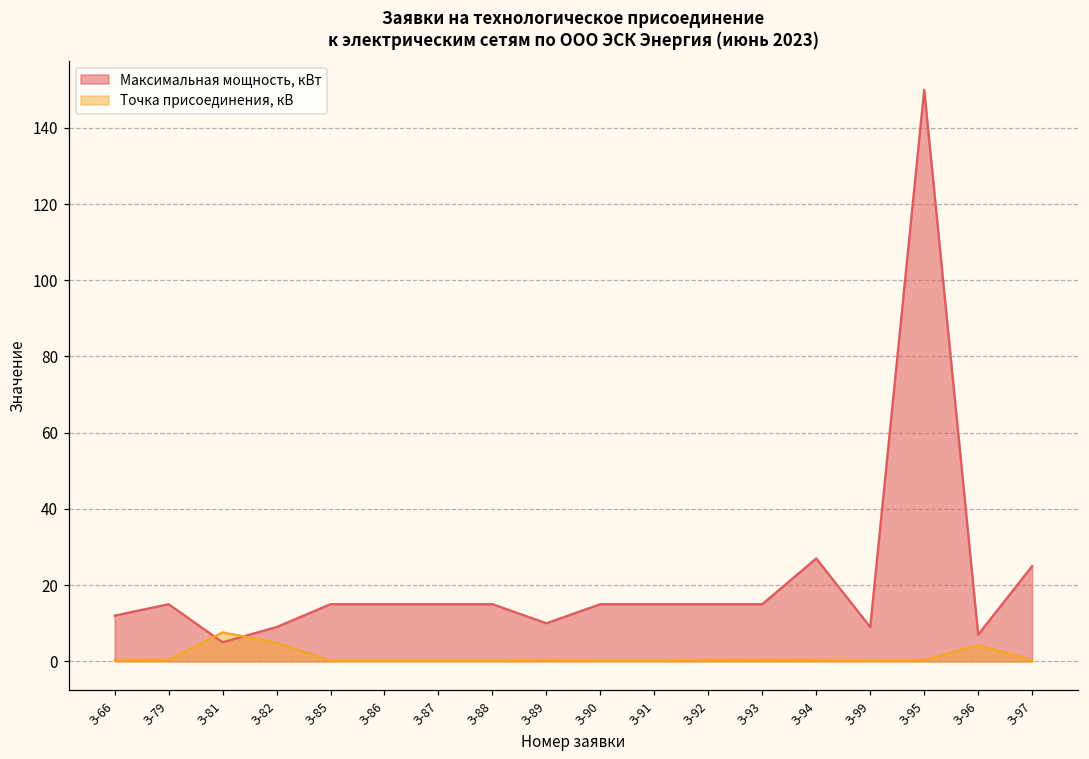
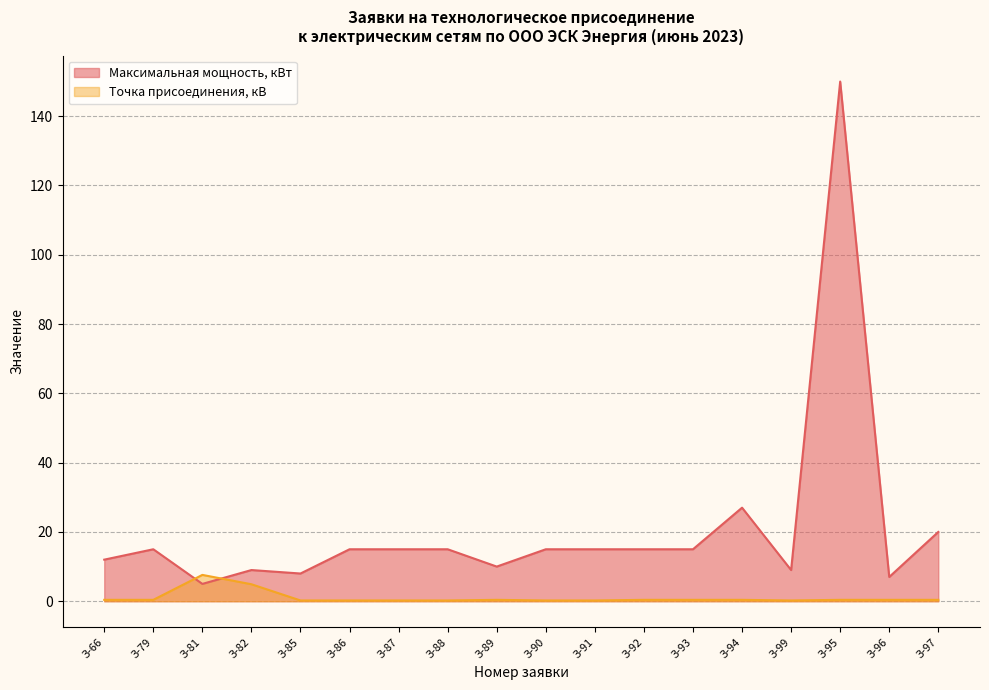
  {
    "Максимальная мощность, кВт": {
      "З-66": 12,
      "З-79": 15,
      "З-81": 5,
      "З-82": 9,
-     "З-85": 15,
+     "З-85": 8,
      "З-86": 15,
      "З-87": 15,
      "З-88": 15,
      "З-89": 10,
      "З-90": 15,
      "З-91": 15,
      "З-92": 15,
      "З-93": 15,
      "З-94": 27,
      "З-99": 9,
      "З-95": 150,
      "З-96": 7,
-     "З-97": 25
+     "З-97": 20
    },
    "Точка присоединения, кВ": {
      "З-66": 0,
      "З-79": 0,
      "З-81": 8,
      "З-82": 5,
      "З-85": 0,
      "З-86": 0,
      "З-87": 0,
      "З-88": 0,
      "З-89": 0,
      "З-90": 0,
      "З-91": 0,
      "З-92": 0,
      "З-93": 0,
      "З-94": 0,
      "З-99": 0,
      "З-95": 0,
-     "З-96": 4,
+     "З-96": 0,
      "З-97": 0
    }
  }
